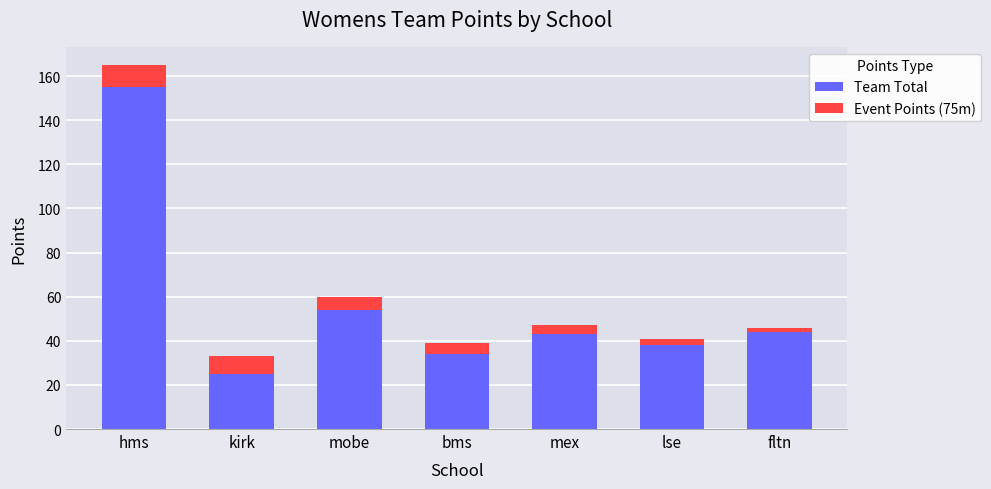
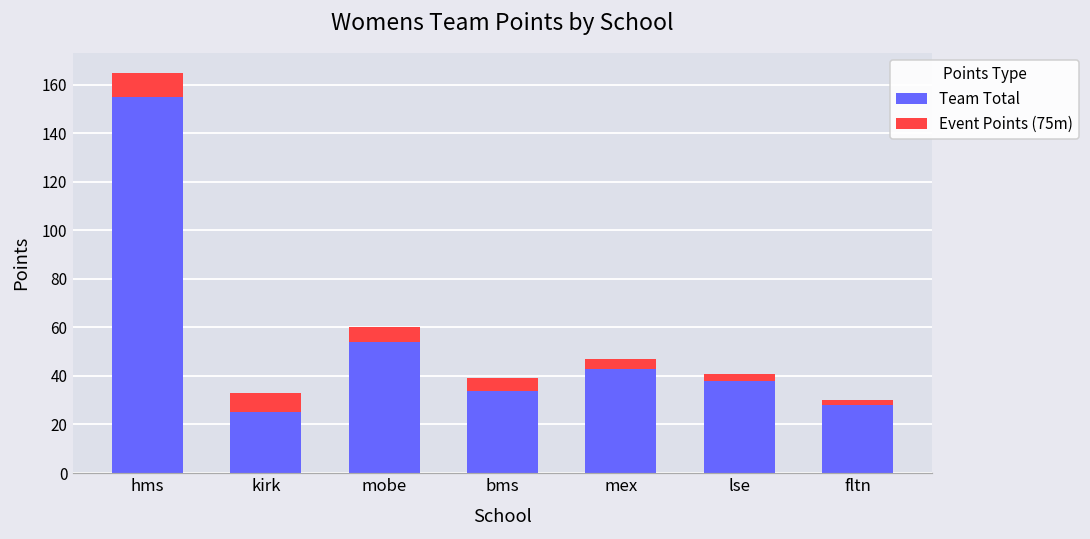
  {
    "Team Total": {
      "hms": 155,
      "kirk": 25,
      "mobe": 54,
      "bms": 34,
      "mex": 43,
      "lse": 38,
-     "fltn": 44
+     "fltn": 28
    },
    "Event Points (75m)": {
      "hms": 10,
      "kirk": 8,
      "mobe": 6,
      "bms": 5,
      "mex": 4,
      "lse": 3,
      "fltn": 2
    }
  }
